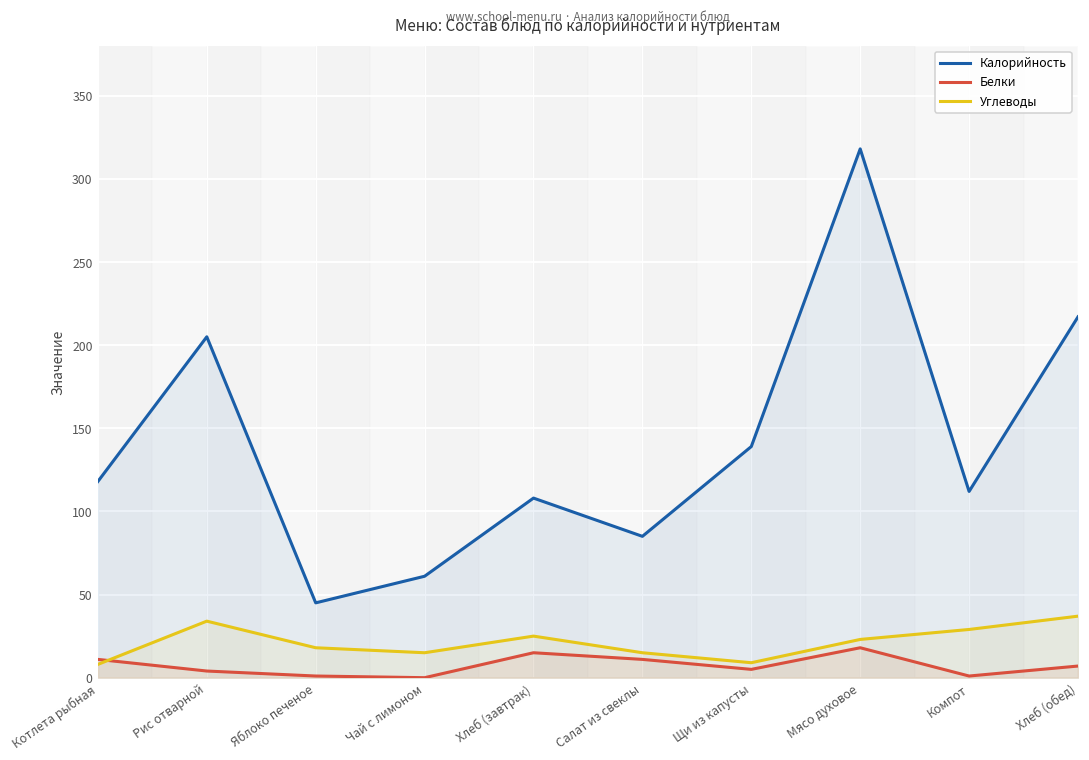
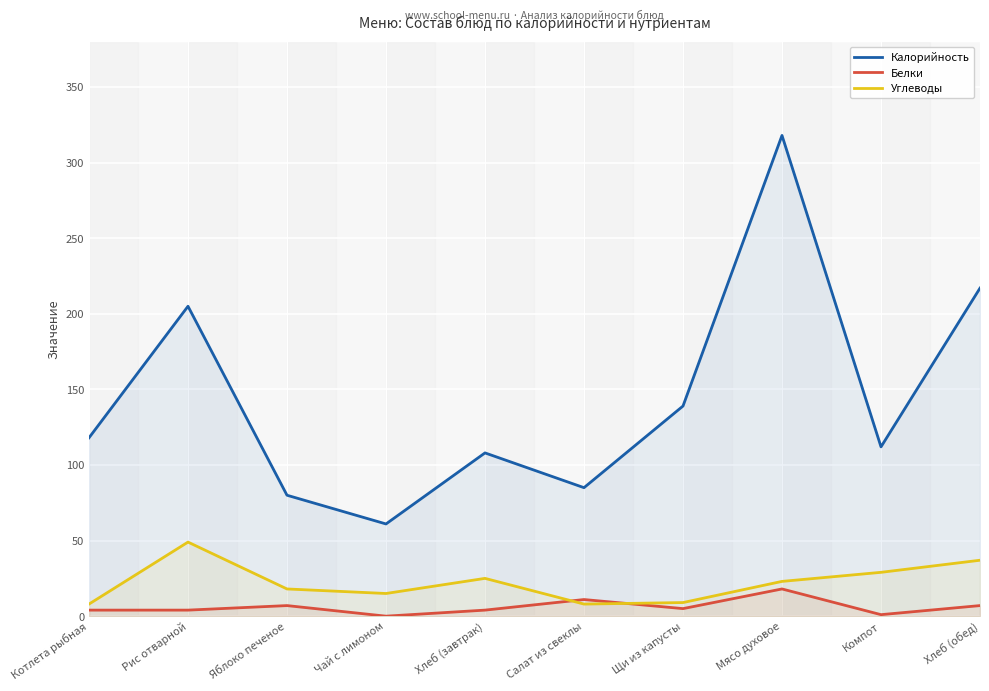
  {
    "Калорийность": {
      "Котлета рыбная": 118,
      "Рис отварной": 205,
-     "Яблоко печеное": 45,
+     "Яблоко печеное": 80,
      "Чай с лимоном": 61,
      "Хлеб (завтрак)": 108,
      "Салат из свеклы": 85,
      "Щи из капусты": 139,
      "Мясо духовое": 318,
      "Компот": 112,
      "Хлеб (обед)": 217
    },
    "Белки": {
-     "Котлета рыбная": 11,
+     "Котлета рыбная": 4,
      "Рис отварной": 4,
-     "Яблоко печеное": 1,
+     "Яблоко печеное": 7,
      "Чай с лимоном": 0,
-     "Хлеб (завтрак)": 15,
+     "Хлеб (завтрак)": 4,
      "Салат из свеклы": 11,
      "Щи из капусты": 5,
      "Мясо духовое": 18,
      "Компот": 1,
      "Хлеб (обед)": 7
    },
    "Углеводы": {
      "Котлета рыбная": 8,
-     "Рис отварной": 34,
+     "Рис отварной": 49,
      "Яблоко печеное": 18,
      "Чай с лимоном": 15,
      "Хлеб (завтрак)": 25,
-     "Салат из свеклы": 15,
+     "Салат из свеклы": 8,
      "Щи из капусты": 9,
      "Мясо духовое": 23,
      "Компот": 29,
      "Хлеб (обед)": 37
    }
  }
